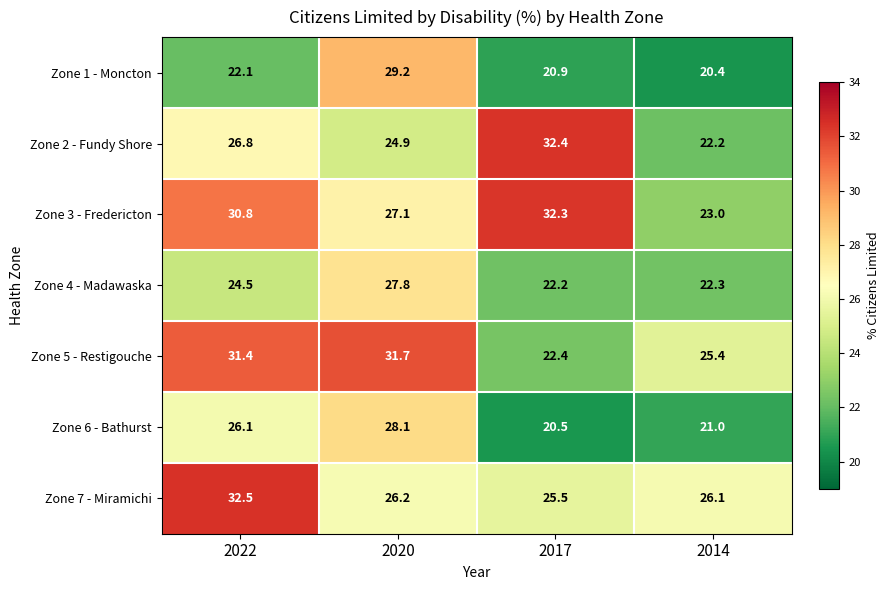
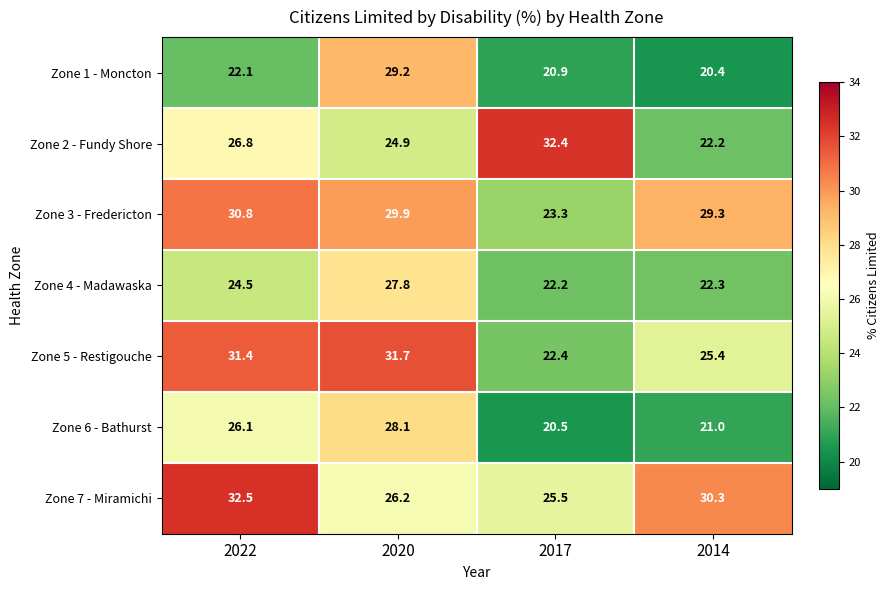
  {
    "Zone 1 - Moncton": {
      "2022": 22.1,
      "2020": 29.2,
      "2017": 20.9,
      "2014": 20.4
    },
    "Zone 2 - Fundy Shore": {
      "2022": 26.8,
      "2020": 24.9,
      "2017": 32.4,
      "2014": 22.2
    },
    "Zone 3 - Fredericton": {
      "2022": 30.8,
-     "2020": 27.1,
-     "2017": 32.3,
-     "2014": 23.0
+     "2020": 29.9,
+     "2017": 23.3,
+     "2014": 29.3
    },
    "Zone 4 - Madawaska": {
      "2022": 24.5,
      "2020": 27.8,
      "2017": 22.2,
      "2014": 22.3
    },
    "Zone 5 - Restigouche": {
      "2022": 31.4,
      "2020": 31.7,
      "2017": 22.4,
      "2014": 25.4
    },
    "Zone 6 - Bathurst": {
      "2022": 26.1,
      "2020": 28.1,
      "2017": 20.5,
      "2014": 21.0
    },
    "Zone 7 - Miramichi": {
      "2022": 32.5,
      "2020": 26.2,
      "2017": 25.5,
-     "2014": 26.1
+     "2014": 30.3
    }
  }
